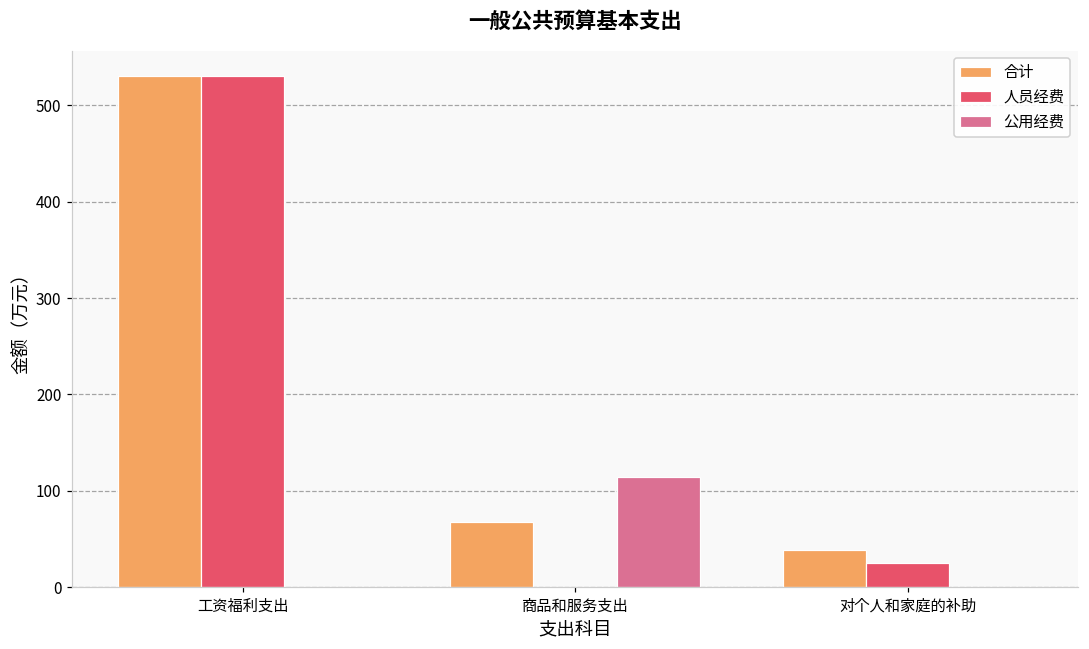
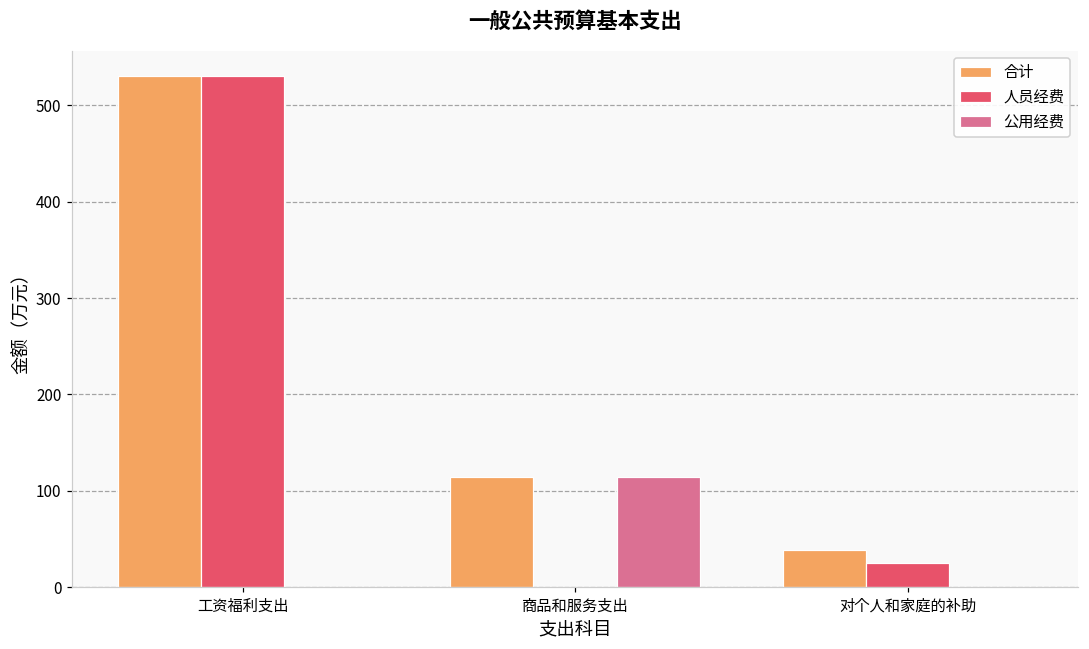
  {
    "合计": {
      "工资福利支出": 530,
-     "商品和服务支出": 70,
+     "商品和服务支出": 110,
      "对个人和家庭的补助": 40
    }
  }
